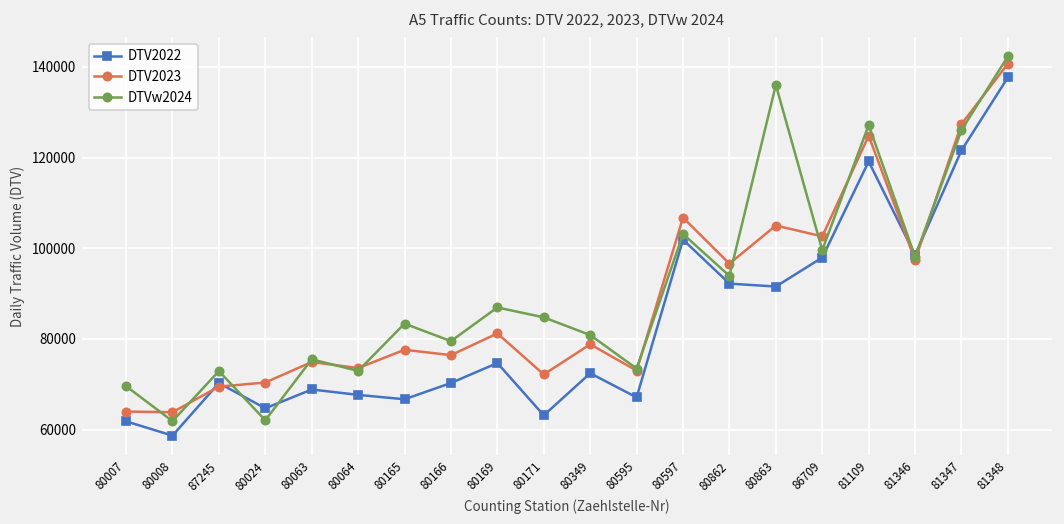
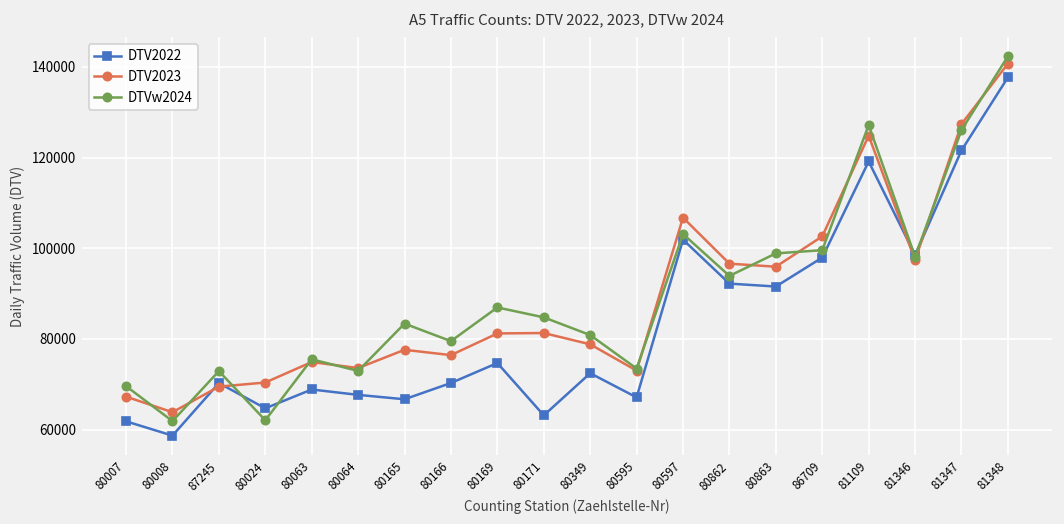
  {
    "DTV2022": {
      "80007": 62000,
      "80008": 59000,
      "87245": 70000,
      "80024": 65000,
      "80063": 69000,
      "80064": 68000,
      "80165": 67000,
      "80166": 70000,
      "80169": 75000,
      "80171": 63000,
      "80349": 72000,
      "80595": 67000,
      "80597": 102000,
      "80862": 92000,
      "80863": 92000,
      "86709": 98000,
      "81109": 119000,
      "81347": 122000,
      "81348": 138000
    },
    "DTV2023": {
-     "80007": 64000,
+     "80007": 67000,
      "80008": 64000,
      "87245": 69000,
      "80024": 70000,
      "80165": 78000,
      "80166": 76000,
      "80169": 81000,
-     "80171": 72000,
+     "80171": 81000,
      "80349": 79000,
      "80597": 107000,
      "80862": 97000,
-     "80863": 105000,
+     "80863": 96000,
      "86709": 103000,
      "81109": 125000,
      "81346": 97000,
      "81347": 127000,
      "81348": 141000
    },
    "DTVw2024": {
      "80007": 70000,
      "80008": 62000,
      "87245": 73000,
      "80024": 62000,
      "80165": 83000,
      "80166": 80000,
      "80169": 87000,
      "80171": 85000,
      "80349": 81000,
      "80597": 103000,
      "80862": 94000,
-     "80863": 136000,
+     "80863": 99000,
      "86709": 100000,
      "81109": 127000,
      "81347": 126000,
      "81348": 142000
    }
  }
